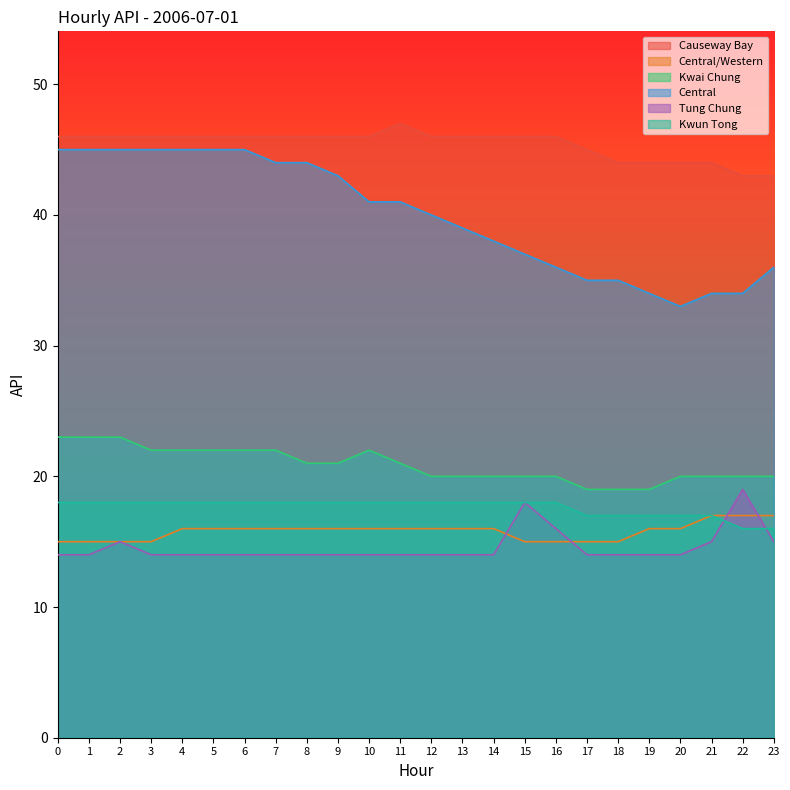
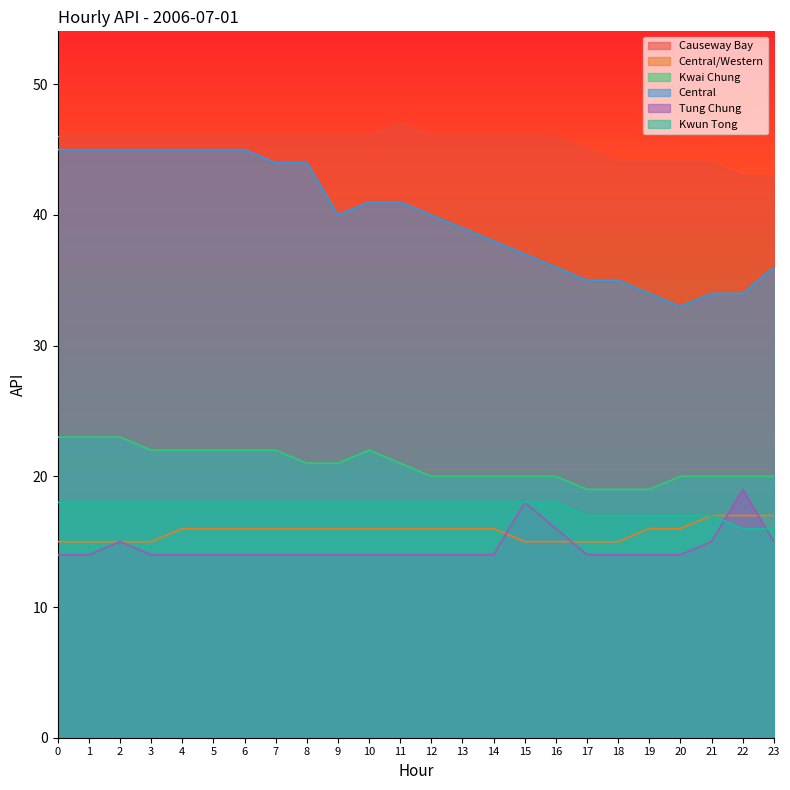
  {
    "Central": {
      "0": 45,
      "1": 45,
      "2": 45,
      "3": 45,
      "4": 45,
      "5": 45,
      "6": 45,
      "7": 44,
      "8": 44,
-     "9": 43,
+     "9": 40,
      "10": 41,
      "11": 41,
      "12": 40,
      "13": 39,
      "14": 38,
      "15": 37,
      "16": 36,
      "17": 35,
      "18": 35,
      "19": 34,
      "20": 33,
      "21": 34,
      "22": 34,
      "23": 36
    },
    "Tung Chung": {
      "0": 14,
      "1": 14,
      "3": 14,
      "4": 14,
      "5": 14,
      "6": 14,
      "7": 14,
      "8": 14,
      "9": 14,
      "10": 14,
      "11": 14,
      "12": 14,
      "13": 14,
      "14": 14,
      "16": 16,
      "17": 14,
      "18": 14,
      "19": 14,
      "20": 14,
      "21": 15,
      "22": 19,
      "23": 15
    }
  }
